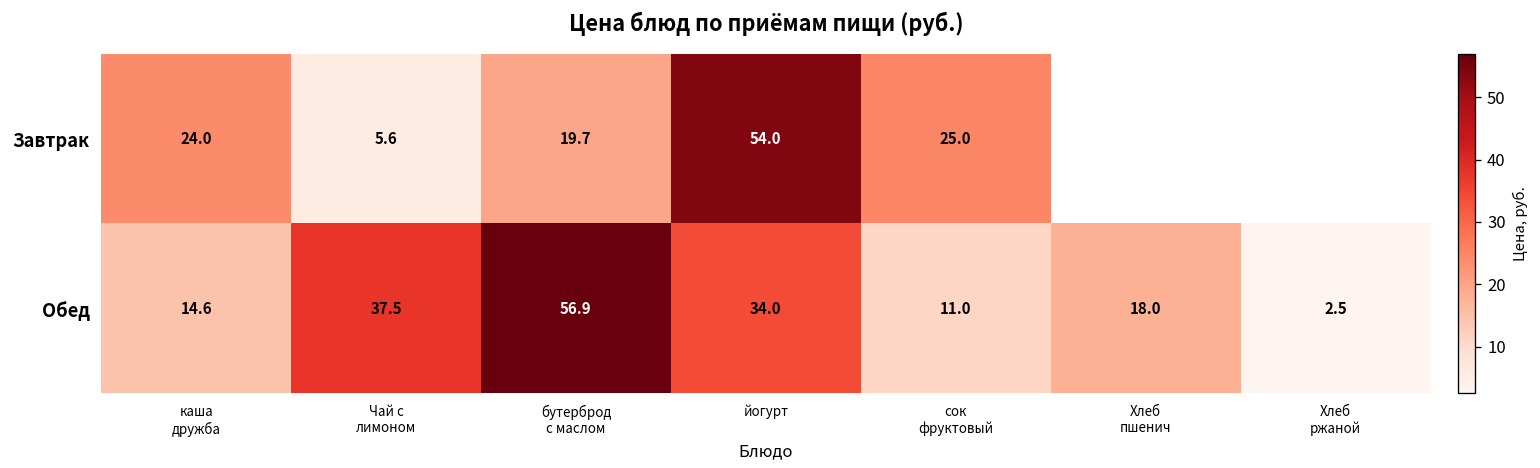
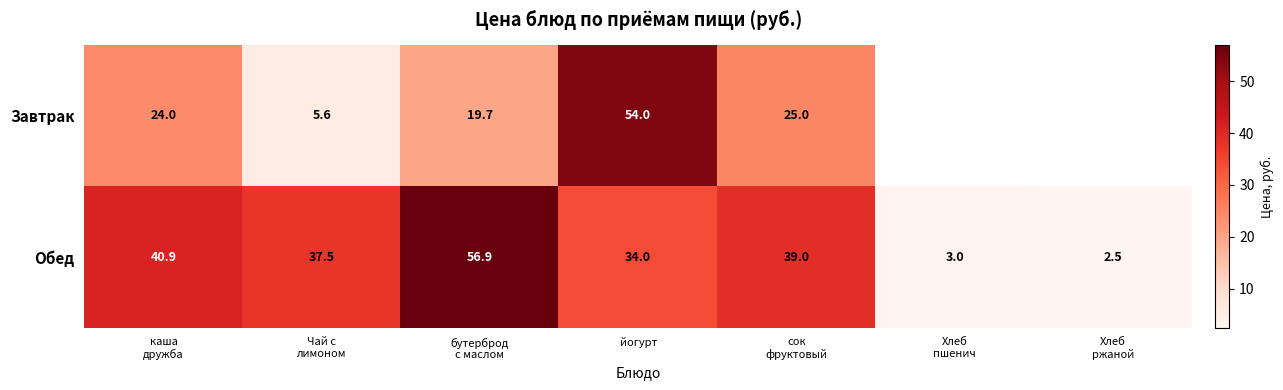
  {
    "Завтрак": {
      "каша дружба": 24.0,
      "Чай с лимоном": 5.6,
      "бутерброд с маслом": 19.7,
      "йогурт": 54.0,
      "сок фруктовый": 25.0
    },
    "Обед": {
-     "каша дружба": 14.6,
+     "каша дружба": 40.9,
      "Чай с лимоном": 37.5,
      "бутерброд с маслом": 56.9,
      "йогурт": 34.0,
-     "сок фруктовый": 11.0,
-     "Хлеб пшенич": 18.0,
+     "сок фруктовый": 39.0,
+     "Хлеб пшенич": 3.0,
      "Хлеб ржаной": 2.5
    }
  }
